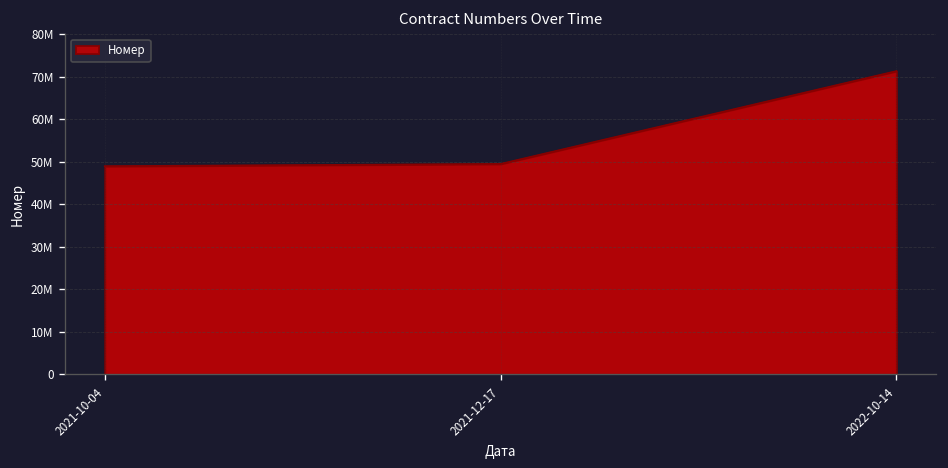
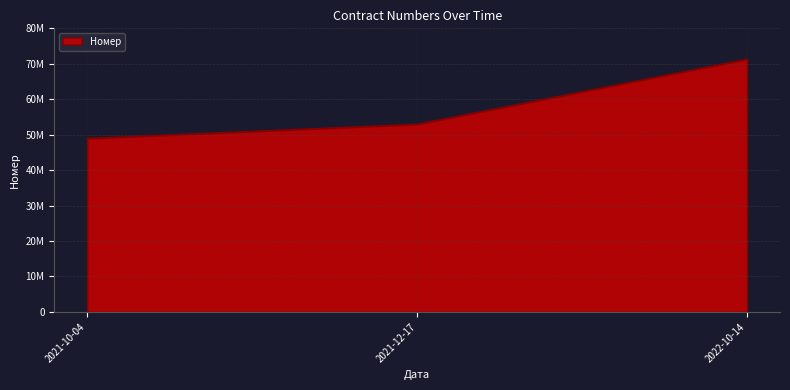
  {
    "2021-10-04": 49000000,
-   "2021-12-17": 49000000,
+   "2021-12-17": 53000000,
    "2022-10-14": 71000000
  }
